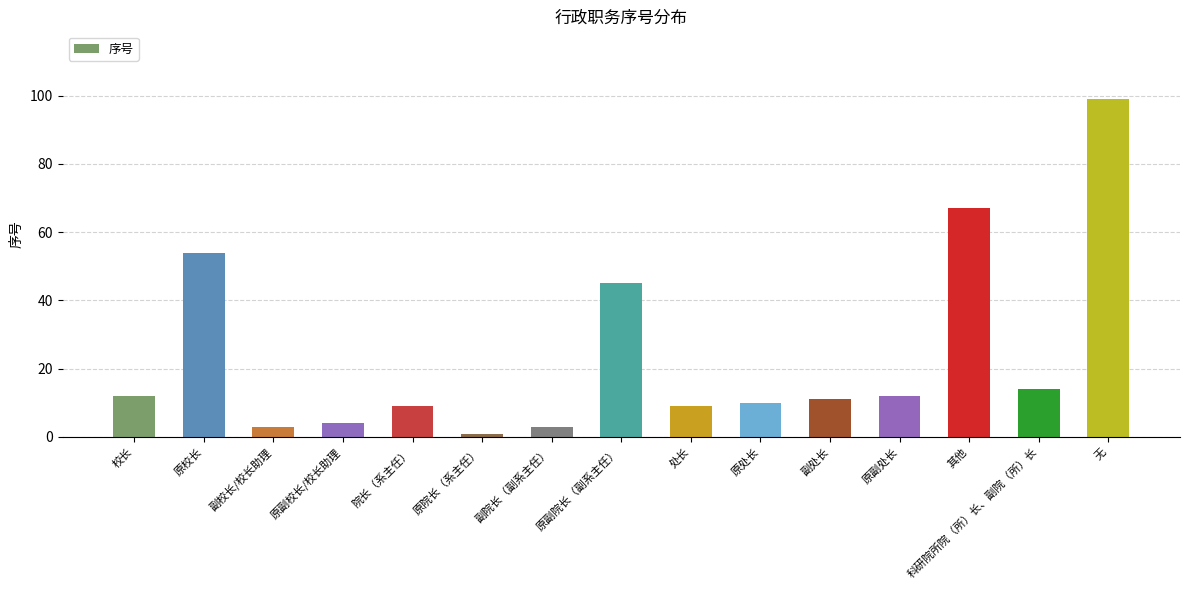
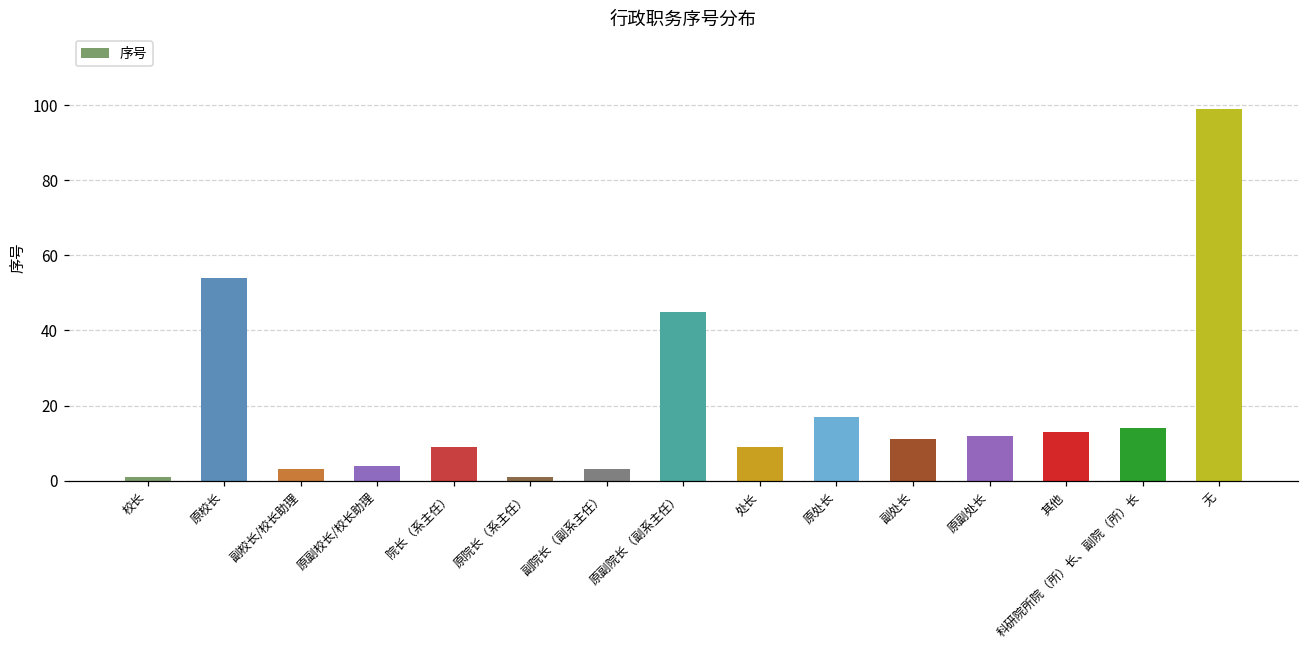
  {
-   "校长": 12,
+   "校长": 1,
    "原校长": 54,
    "副校长/校长助理": 3,
    "原副校长/校长助理": 4,
    "院长（系主任）": 9,
    "原院长（系主任）": 1,
    "副院长（副系主任）": 3,
    "原副院长（副系主任）": 45,
    "处长": 9,
-   "原处长": 10,
+   "原处长": 17,
    "副处长": 11,
    "原副处长": 12,
-   "其他": 67,
+   "其他": 13,
    "科研院所院（所）长、副院（所）长": 14,
    "无": 99
  }
